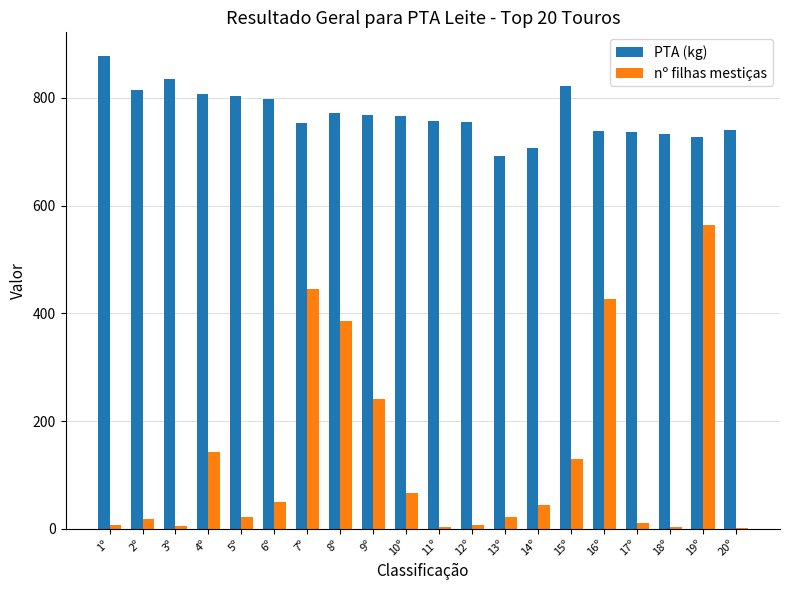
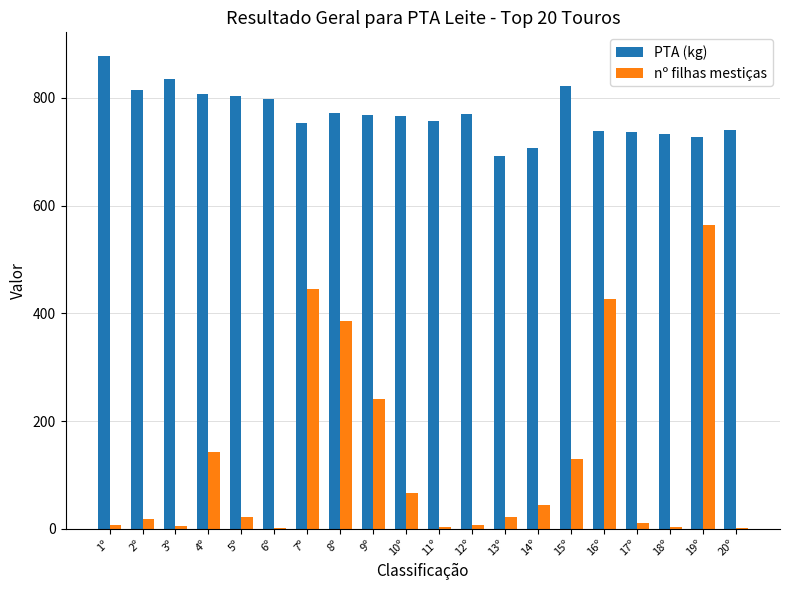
  {
    "PTA (kg)": {
      "1º": 880,
      "2º": 810,
      "3º": 840,
      "4º": 810,
      "5º": 800,
      "6º": 800,
      "7º": 750,
      "8º": 770,
      "9º": 770,
      "10º": 770,
      "11º": 760,
-     "12º": 760,
+     "12º": 770,
      "13º": 690,
      "14º": 710,
      "15º": 820,
      "16º": 740,
      "17º": 740,
      "18º": 730,
      "19º": 730,
      "20º": 740
    },
    "nº filhas mestiças": {
      "1º": 10,
      "2º": 20,
      "3º": 10,
      "4º": 140,
      "5º": 20,
-     "6º": 50,
+     "6º": 0,
      "7º": 450,
      "8º": 390,
      "9º": 240,
      "10º": 70,
      "12º": 10,
      "13º": 20,
      "14º": 40,
      "15º": 130,
      "16º": 430,
      "17º": 10,
      "19º": 570
    }
  }
